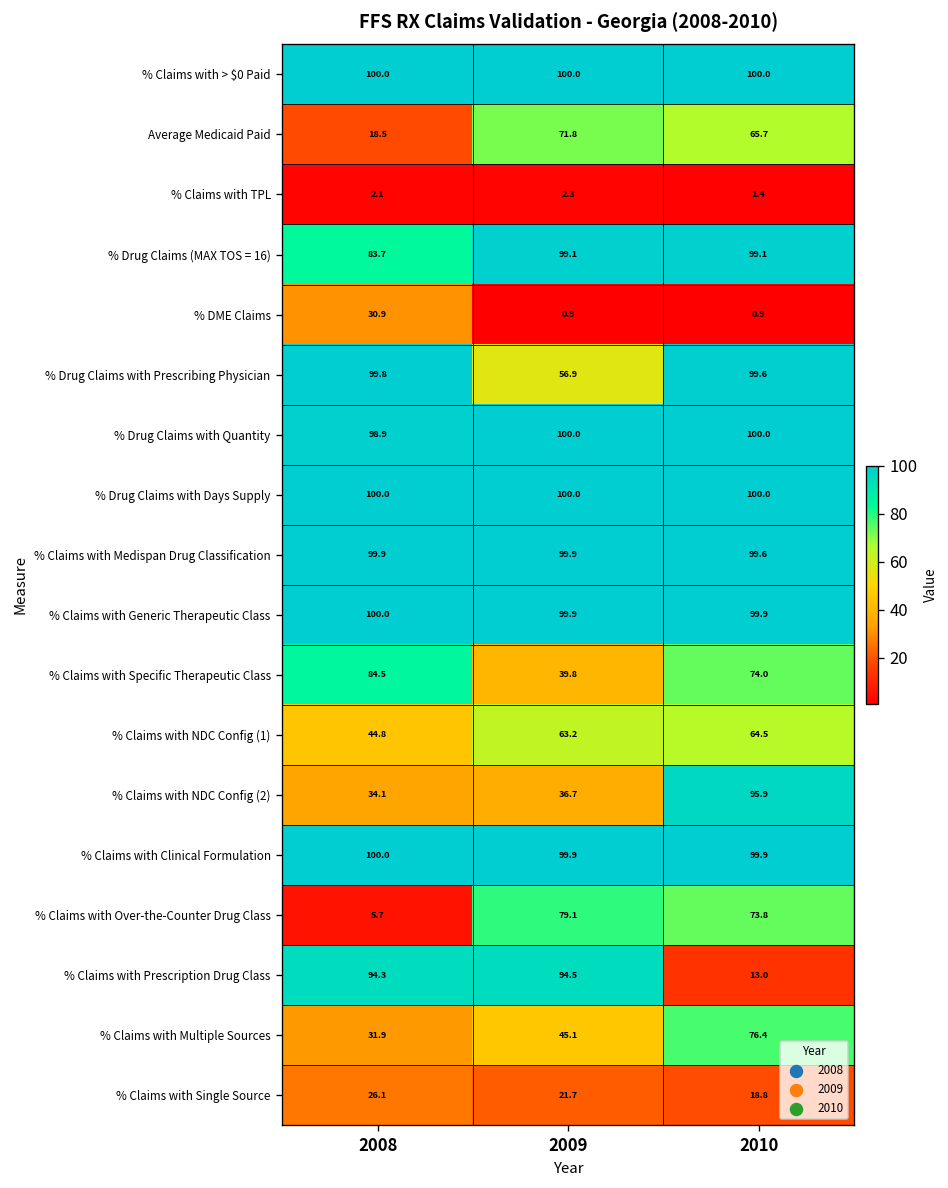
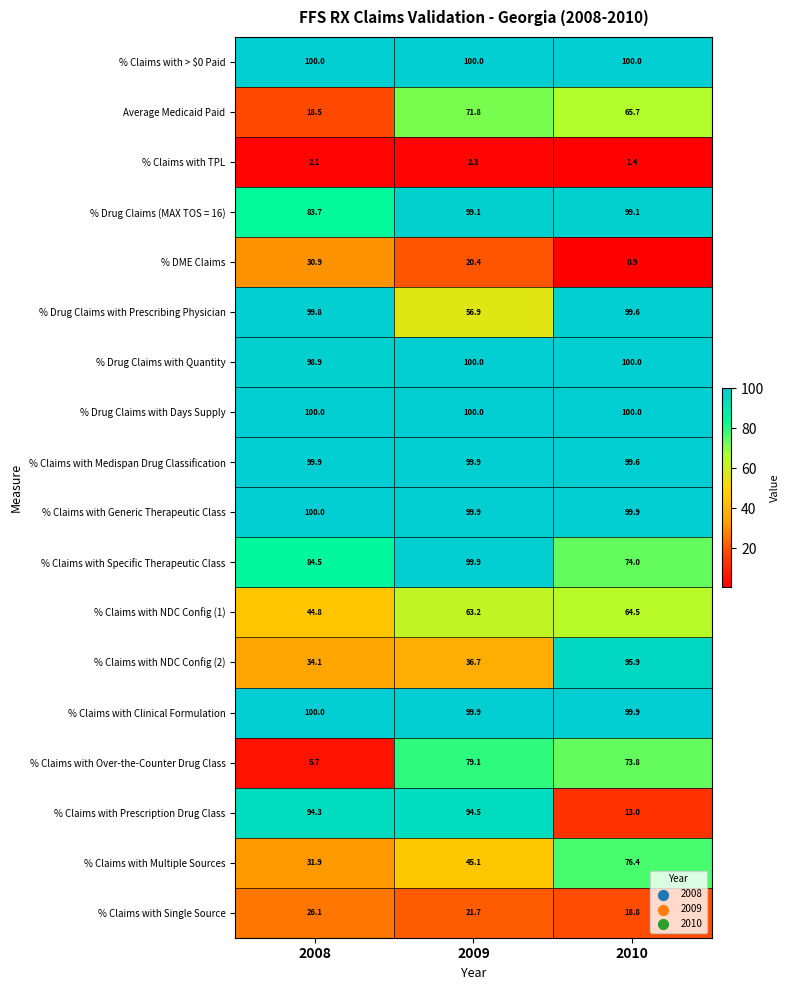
  {
    "% Claims with > $0 Paid": {
      "2008": 100.0,
      "2009": 100.0,
      "2010": 100.0
    },
    "Average Medicaid Paid": {
      "2008": 18.5,
      "2009": 71.8,
      "2010": 65.7
    },
    "% Claims with TPL": {
      "2008": 2.1,
      "2009": 2.3,
      "2010": 1.4
    },
    "% Drug Claims (MAX TOS = 16)": {
      "2008": 83.7,
      "2009": 99.1,
      "2010": 99.1
    },
    "% DME Claims": {
      "2008": 30.9,
-     "2009": 0.9,
+     "2009": 20.4,
      "2010": 0.9
    },
    "% Drug Claims with Prescribing Physician": {
      "2008": 99.8,
      "2009": 56.9,
      "2010": 99.6
    },
    "% Drug Claims with Quantity": {
      "2008": 98.9,
      "2009": 100.0,
      "2010": 100.0
    },
    "% Drug Claims with Days Supply": {
      "2008": 100.0,
      "2009": 100.0,
      "2010": 100.0
    },
    "% Claims with Medispan Drug Classification": {
      "2008": 99.9,
      "2009": 99.9,
      "2010": 99.6
    },
    "% Claims with Generic Therapeutic Class": {
      "2008": 100.0,
      "2009": 99.9,
      "2010": 99.9
    },
    "% Claims with Specific Therapeutic Class": {
      "2008": 84.5,
-     "2009": 39.8,
+     "2009": 99.9,
      "2010": 74.0
    },
    "% Claims with NDC Config (1)": {
      "2008": 44.8,
      "2009": 63.2,
      "2010": 64.5
    },
    "% Claims with NDC Config (2)": {
      "2008": 34.1,
      "2009": 36.7,
      "2010": 95.9
    },
    "% Claims with Clinical Formulation": {
      "2008": 100.0,
      "2009": 99.9,
      "2010": 99.9
    },
    "% Claims with Over-the-Counter Drug Class": {
      "2008": 5.7,
      "2009": 79.1,
      "2010": 73.8
    },
    "% Claims with Prescription Drug Class": {
      "2008": 94.3,
      "2009": 94.5,
      "2010": 13.0
    },
    "% Claims with Multiple Sources": {
      "2008": 31.9,
      "2009": 45.1,
      "2010": 76.4
    },
    "% Claims with Single Source": {
      "2008": 26.1,
      "2009": 21.7,
      "2010": 18.8
    }
  }
